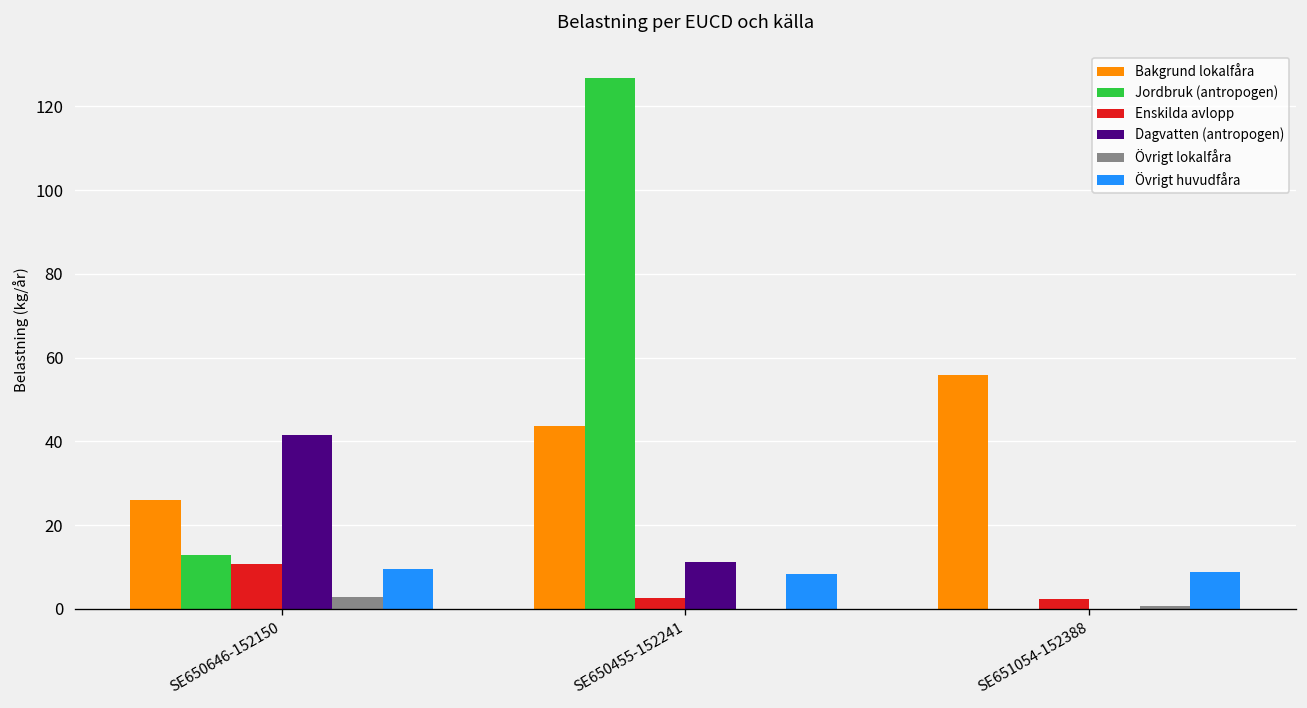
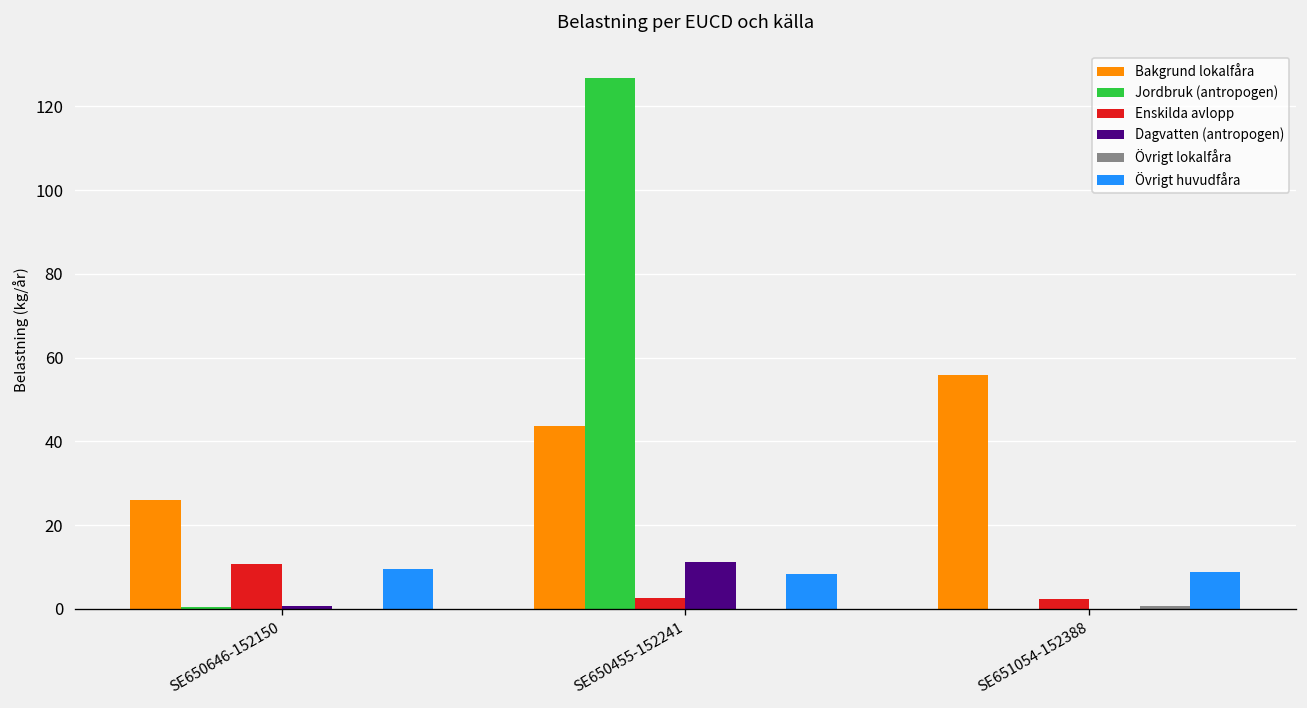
  {
    "Bakgrund lokalfåra": {
      "SE650646-152150": 26,
      "SE650455-152241": 44,
      "SE651054-152388": 56
    },
    "Jordbruk (antropogen)": {
-     "SE650646-152150": 13,
+     "SE650646-152150": 1,
      "SE650455-152241": 127,
      "SE651054-152388": 0
    },
    "Enskilda avlopp": {
      "SE650646-152150": 11,
      "SE650455-152241": 3,
      "SE651054-152388": 2
    },
    "Dagvatten (antropogen)": {
-     "SE650646-152150": 42,
+     "SE650646-152150": 1,
      "SE650455-152241": 11,
      "SE651054-152388": 0
    },
    "Övrigt lokalfåra": {
-     "SE650646-152150": 3,
+     "SE650646-152150": 0,
      "SE650455-152241": 0
    },
    "Övrigt huvudfåra": {
      "SE650646-152150": 9,
      "SE650455-152241": 8,
      "SE651054-152388": 9
    }
  }
